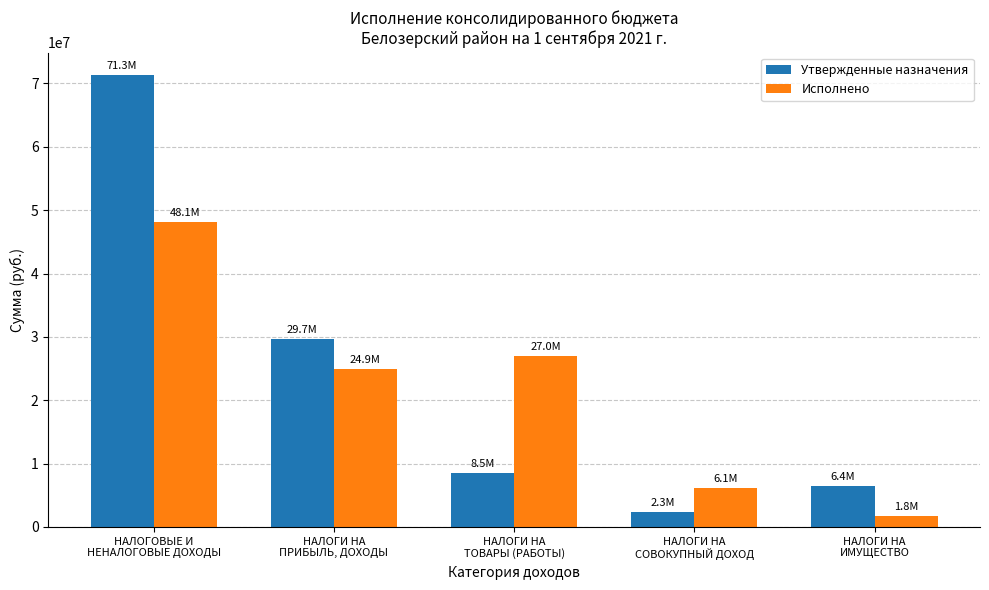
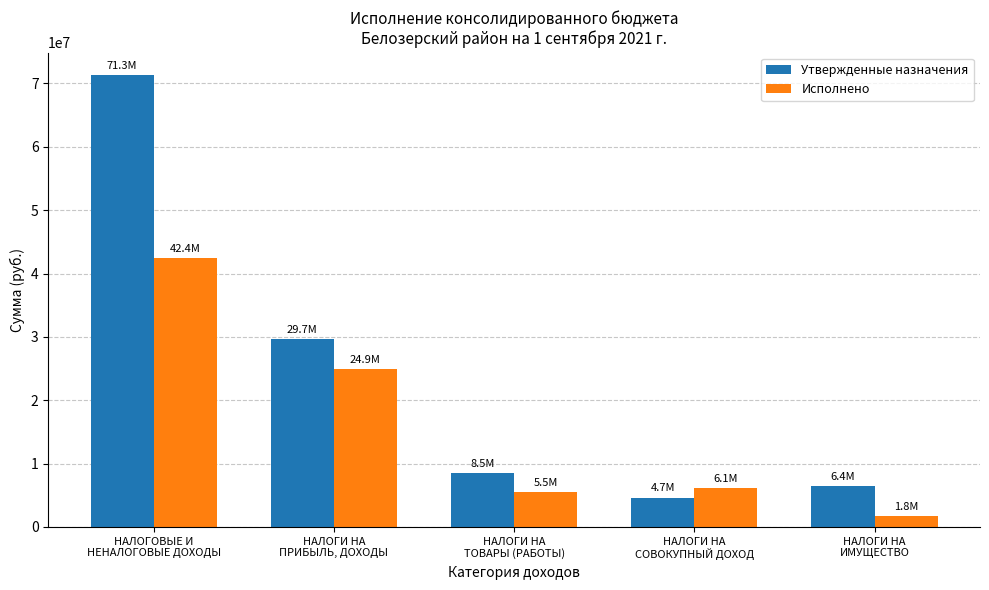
  {
    "Утвержденные назначения": {
      "НАЛОГОВЫЕ И НЕНАЛОГОВЫЕ ДОХОДЫ": "71.3M",
      "НАЛОГИ НА ПРИБЫЛЬ, ДОХОДЫ": "29.7M",
      "НАЛОГИ НА ТОВАРЫ (РАБОТЫ)": "8.5M",
-     "НАЛОГИ НА СОВОКУПНЫЙ ДОХОД": "2.3M",
+     "НАЛОГИ НА СОВОКУПНЫЙ ДОХОД": "4.7M",
      "НАЛОГИ НА ИМУЩЕСТВО": "6.4M"
    },
    "Исполнено": {
-     "НАЛОГОВЫЕ И НЕНАЛОГОВЫЕ ДОХОДЫ": "48.1M",
+     "НАЛОГОВЫЕ И НЕНАЛОГОВЫЕ ДОХОДЫ": "42.4M",
      "НАЛОГИ НА ПРИБЫЛЬ, ДОХОДЫ": "24.9M",
-     "НАЛОГИ НА ТОВАРЫ (РАБОТЫ)": "27.0M",
+     "НАЛОГИ НА ТОВАРЫ (РАБОТЫ)": "5.5M",
      "НАЛОГИ НА СОВОКУПНЫЙ ДОХОД": "6.1M",
      "НАЛОГИ НА ИМУЩЕСТВО": "1.8M"
    }
  }
